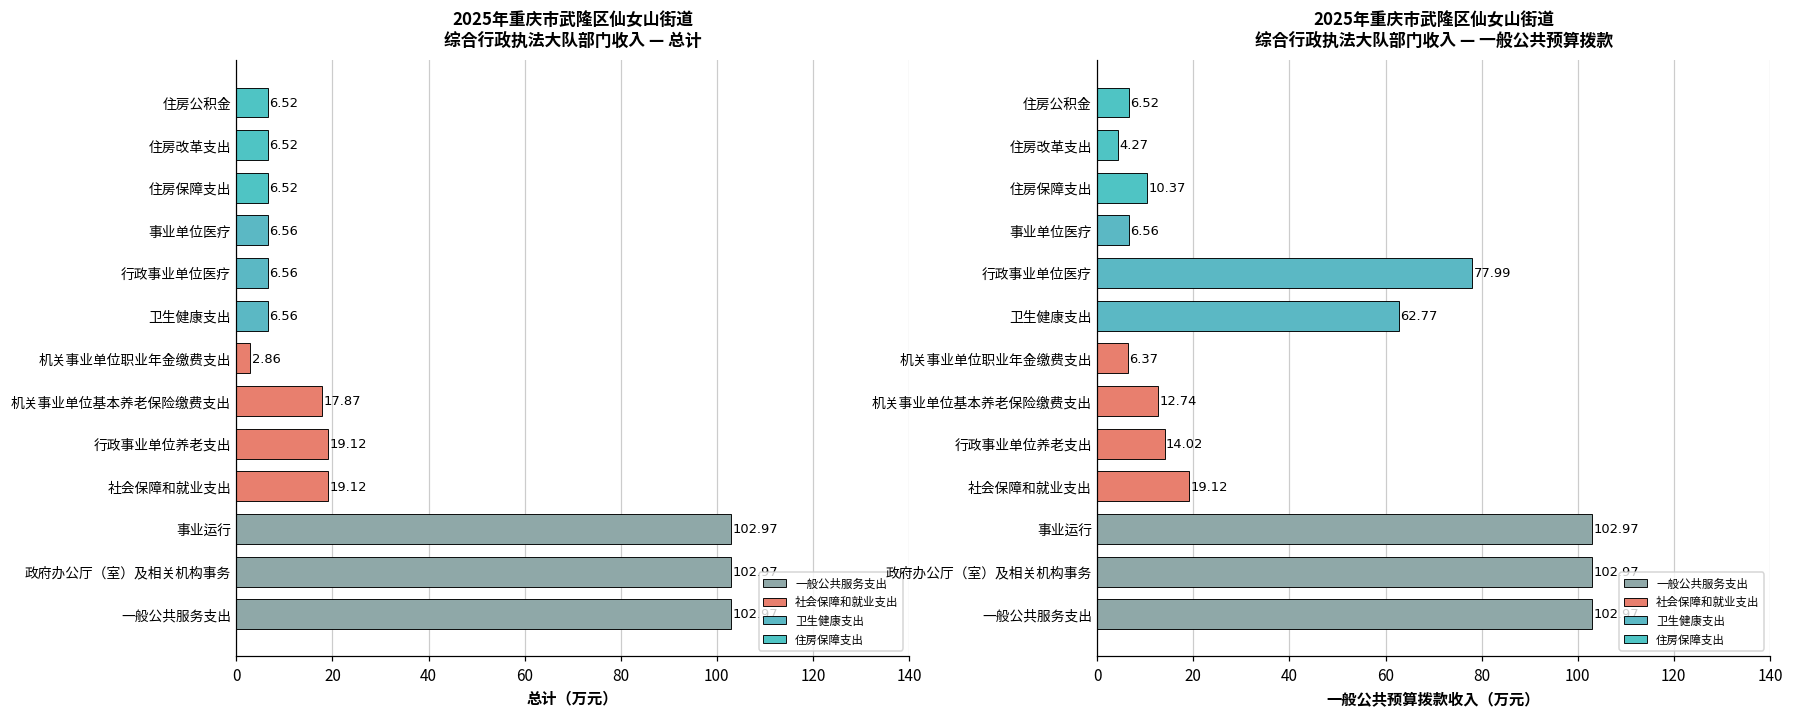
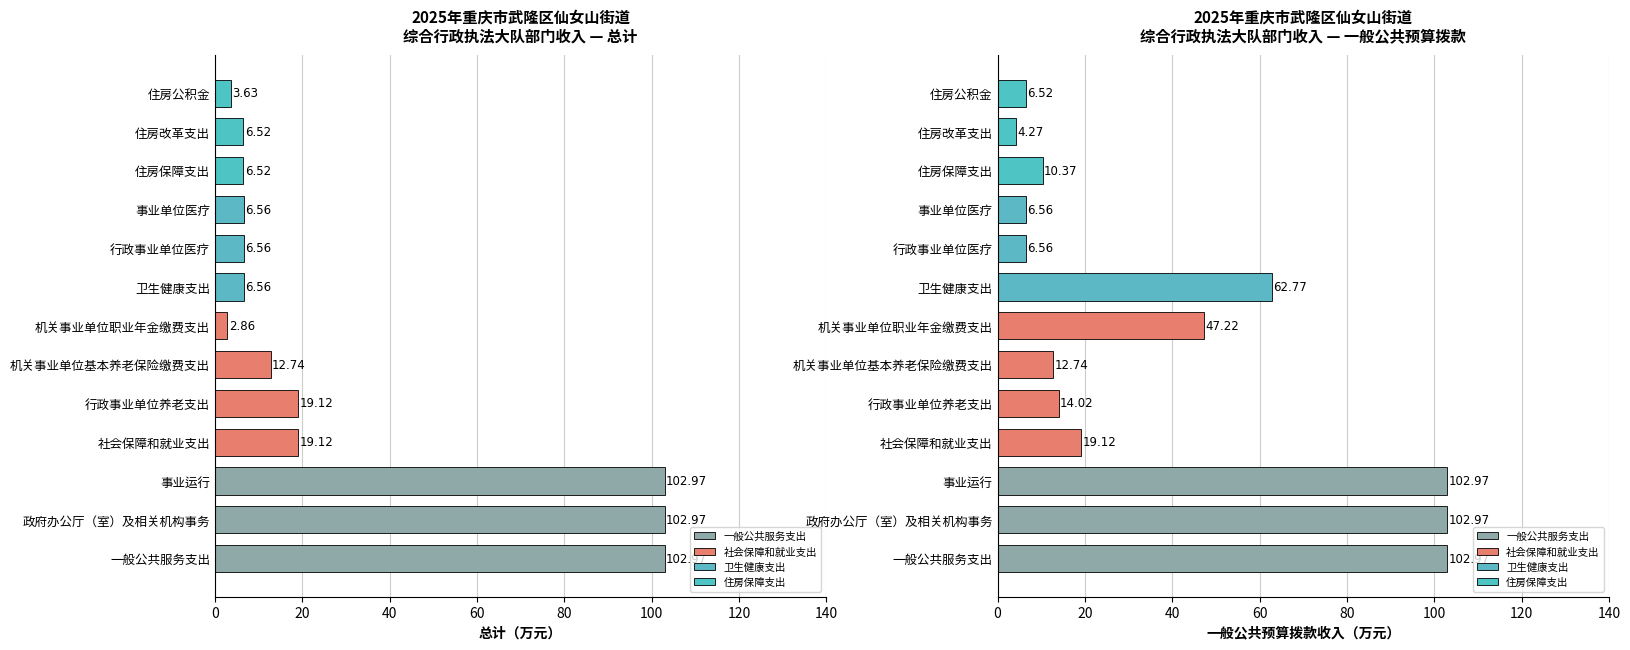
  {
    "2025年重庆市武隆区仙女山街道 综合行政执法大队部门收入 — 总计": {
-     "住房公积金": 6.52,
+     "住房公积金": 3.63,
      "住房改革支出": 6.52,
      "住房保障支出": 6.52,
      "事业单位医疗": 6.56,
      "行政事业单位医疗": 6.56,
      "卫生健康支出": 6.56,
      "机关事业单位职业年金缴费支出": 2.86,
-     "机关事业单位基本养老保险缴费支出": 17.87,
+     "机关事业单位基本养老保险缴费支出": 12.74,
      "行政事业单位养老支出": 19.12,
      "社会保障和就业支出": 19.12,
      "事业运行": 102.97,
      "政府办公厅（室）及相关机构事务": 102.97
    },
    "2025年重庆市武隆区仙女山街道 综合行政执法大队部门收入 — 一般公共预算拨款": {
      "住房公积金": 6.52,
      "住房改革支出": 4.27,
      "住房保障支出": 10.37,
      "事业单位医疗": 6.56,
-     "行政事业单位医疗": 77.99,
+     "行政事业单位医疗": 6.56,
      "卫生健康支出": 62.77,
-     "机关事业单位职业年金缴费支出": 6.37,
+     "机关事业单位职业年金缴费支出": 47.22,
      "机关事业单位基本养老保险缴费支出": 12.74,
      "行政事业单位养老支出": 14.02,
      "社会保障和就业支出": 19.12,
      "事业运行": 102.97,
      "政府办公厅（室）及相关机构事务": 102.97
    }
  }
